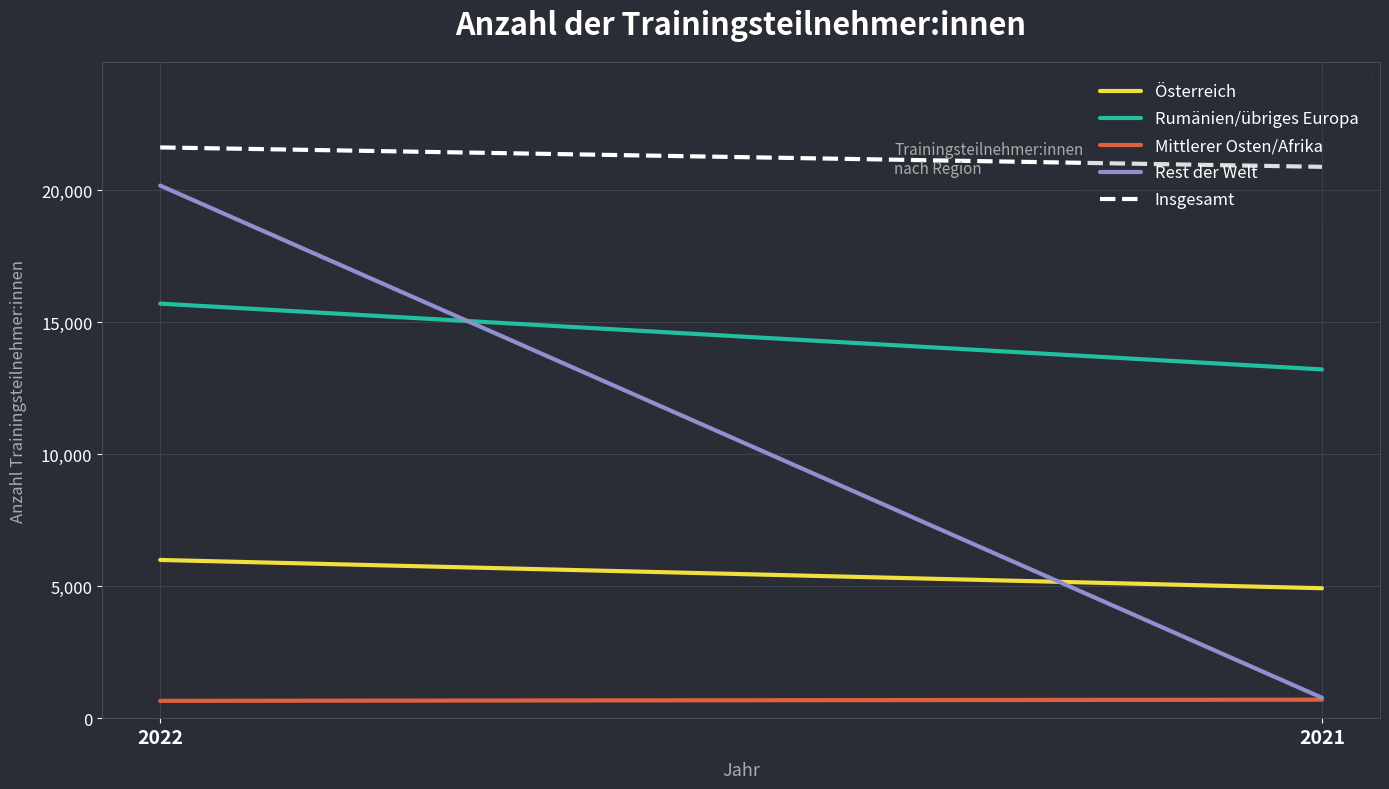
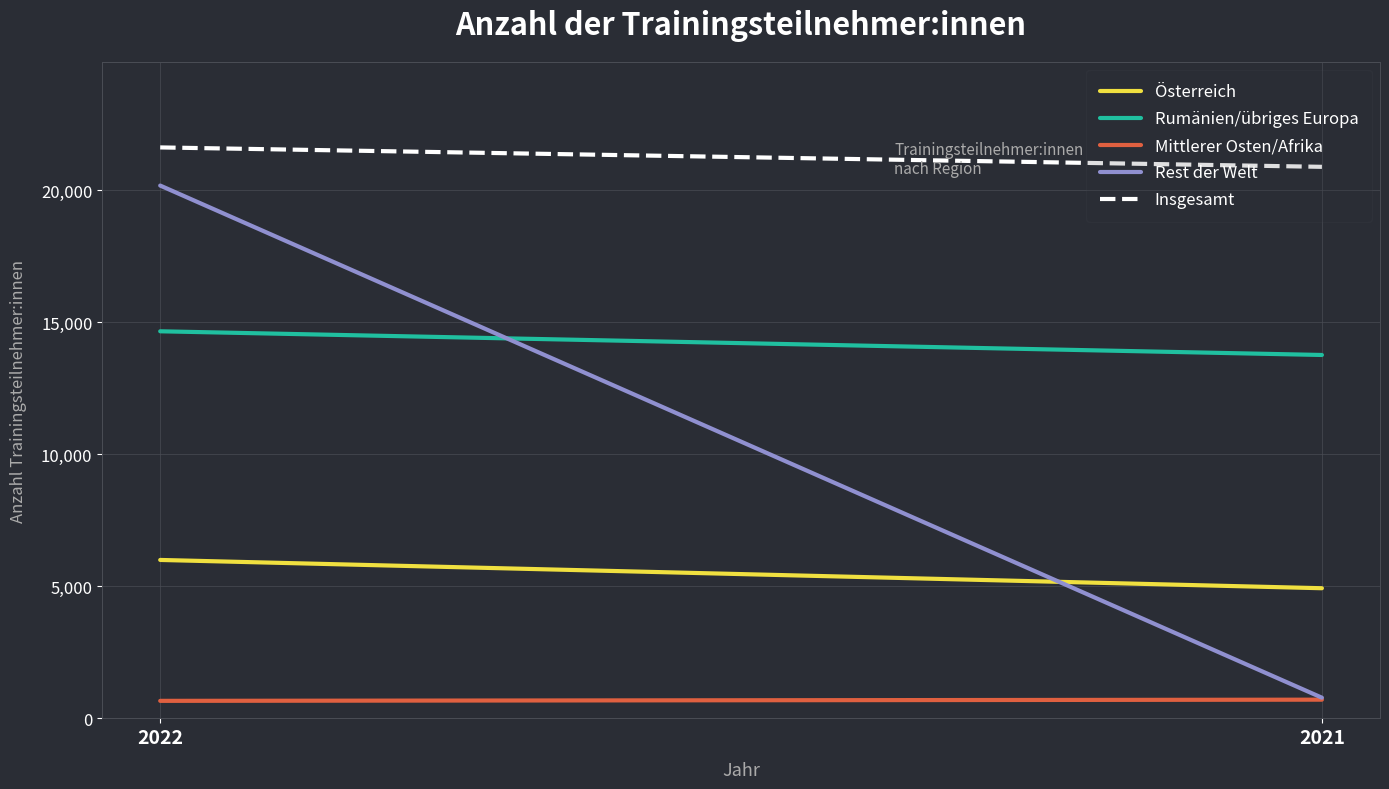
  {
    "Österreich": {
      "2022": "6,000",
      "2021": "4,900"
    },
    "Rumänien/übriges Europa": {
-     "2022": "15,700",
-     "2021": "13,200"
+     "2022": "14,700",
+     "2021": "13,800"
    },
    "Mittlerer Osten/Afrika": {
      "2022": "700"
    },
    "Rest der Welt": {
      "2022": "20,200"
    },
    "Insgesamt": {
      "2022": "21,600"
    }
  }
